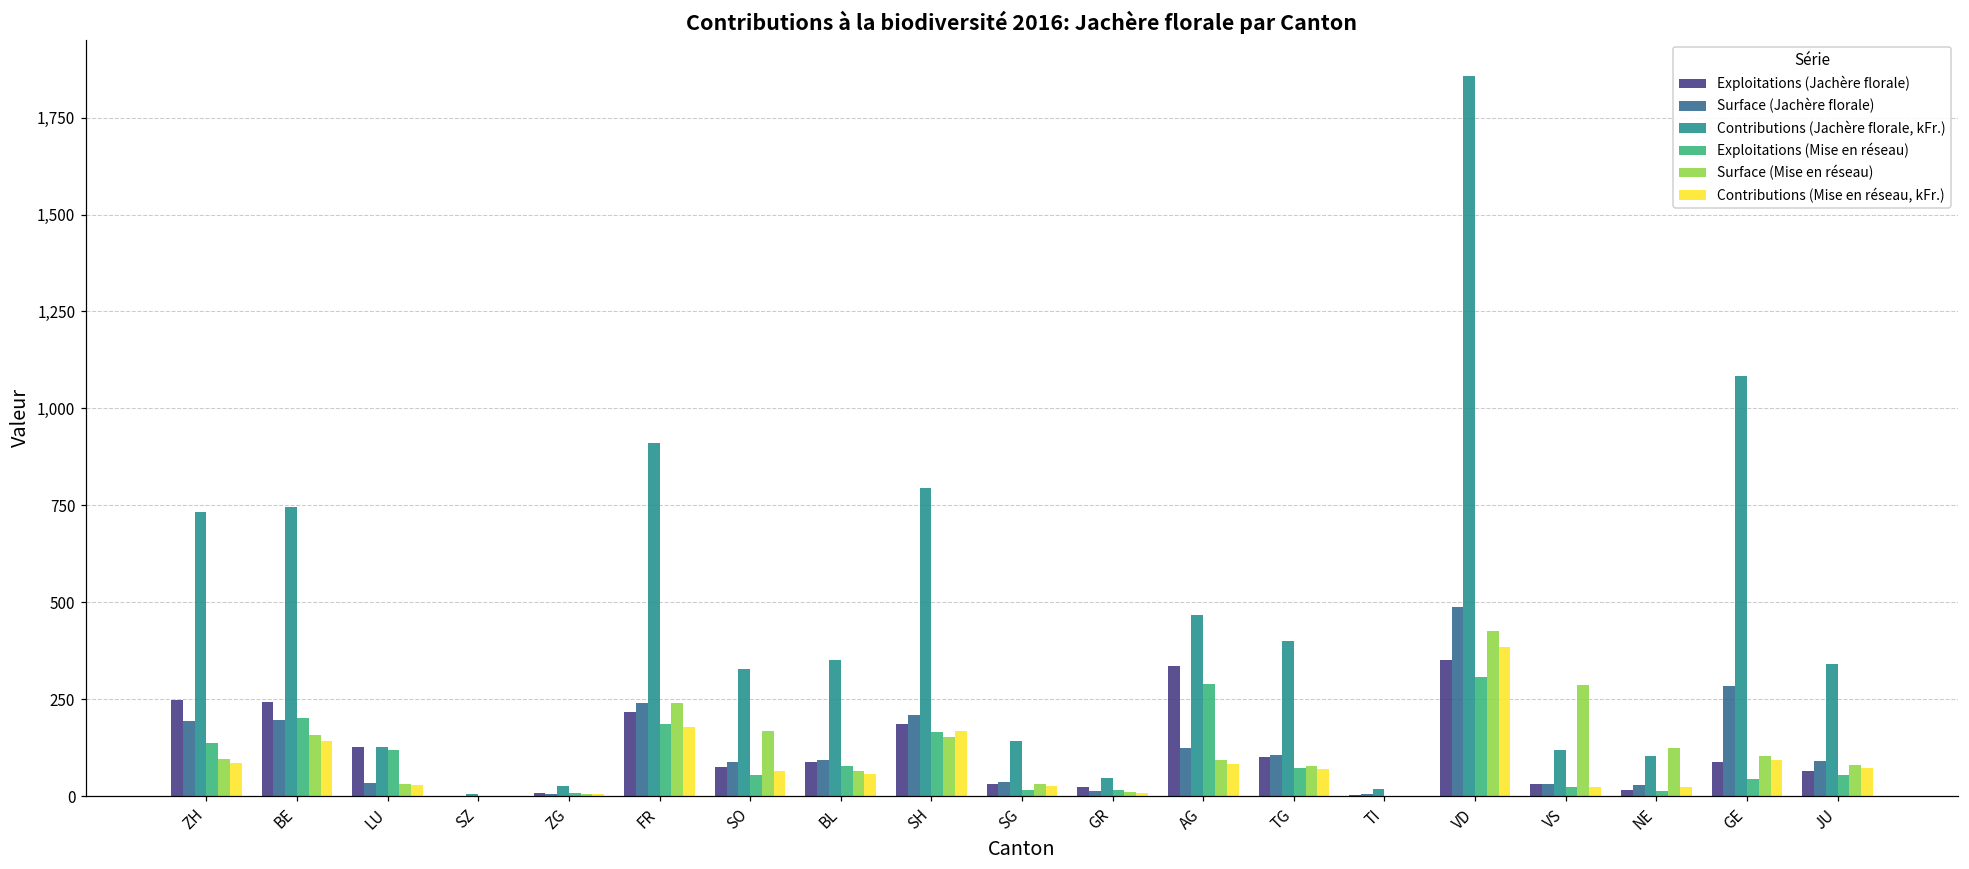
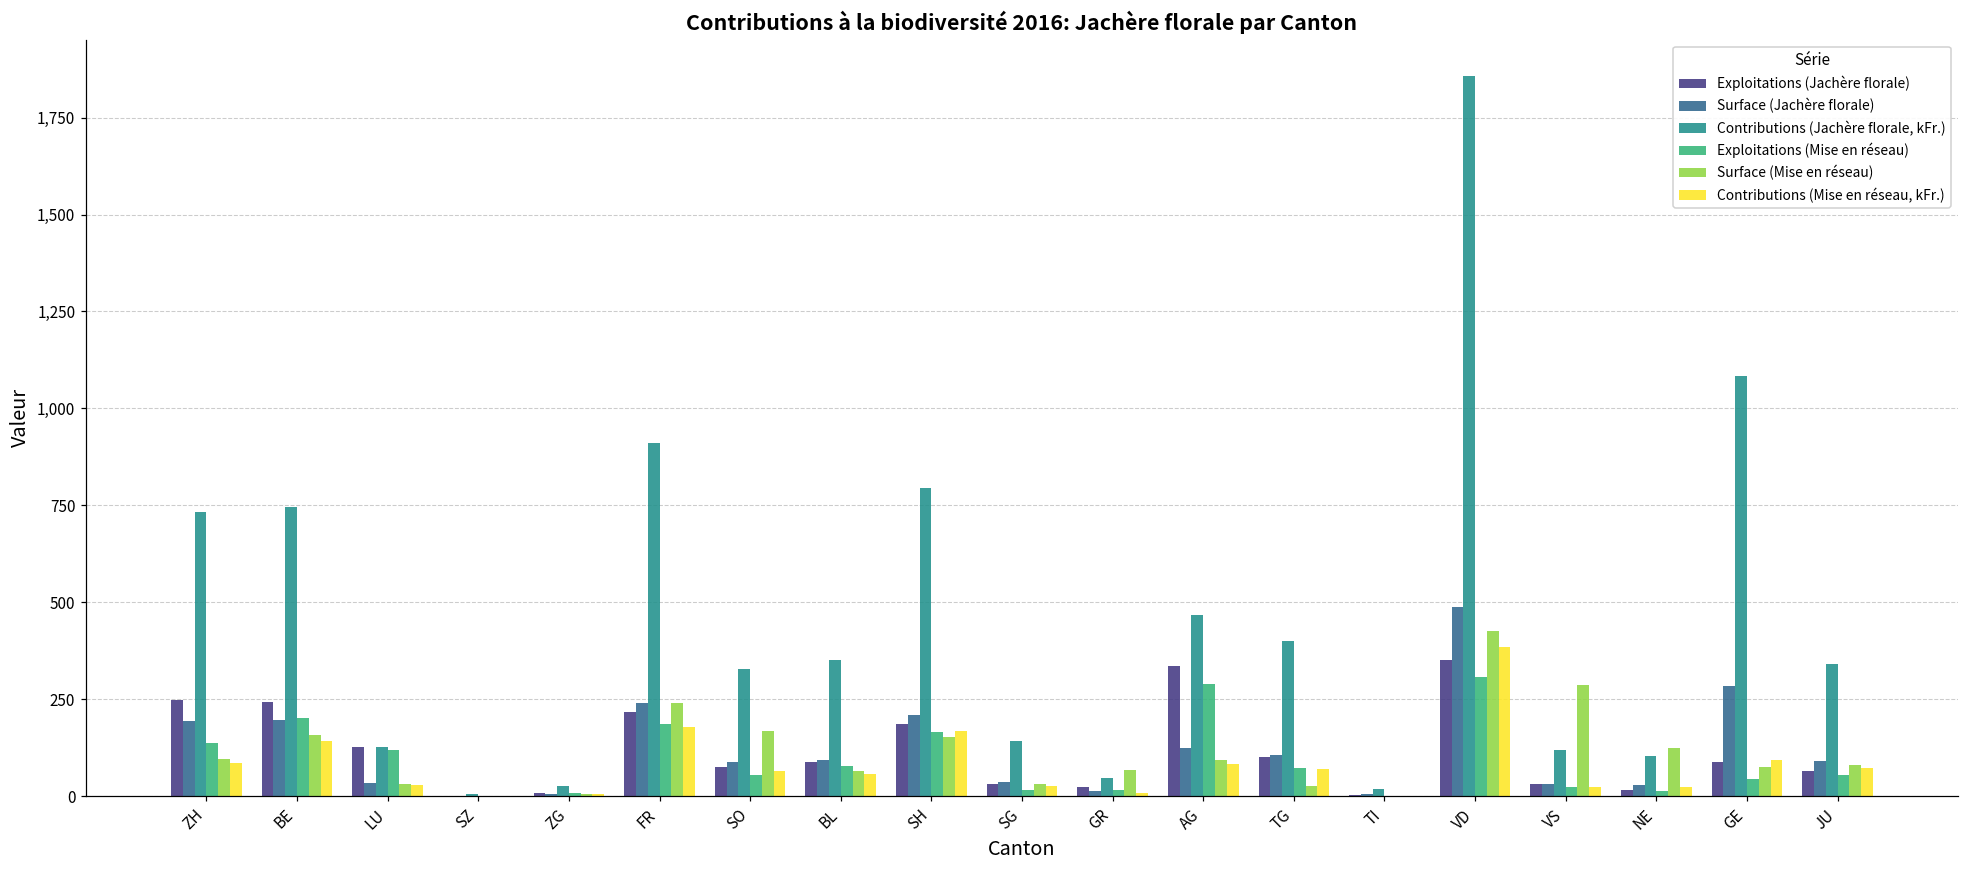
  {
    "Surface (Mise en réseau)": {
      "ZH": 100,
      "BE": 160,
      "LU": 30,
      "FR": 240,
      "SO": 170,
      "BL": 60,
      "SH": 150,
      "SG": 30,
-     "GR": 10,
+     "GR": 70,
      "AG": 90,
-     "TG": 80,
+     "TG": 30,
      "TI": 0,
      "VD": 430,
      "VS": 290,
      "NE": 120,
-     "GE": 100,
+     "GE": 70,
      "JU": 80
    },
    "Contributions (Mise en réseau, kFr.)": {
      "ZH": 90,
      "BE": 140,
      "LU": 30,
      "FR": 180,
      "SO": 60,
      "BL": 60,
      "SH": 170,
      "SG": 30,
      "GR": 10,
      "AG": 80,
      "TG": 70,
      "TI": 0,
      "VD": 380,
      "VS": 20,
      "NE": 20,
      "GE": 90,
      "JU": 70
    }
  }
